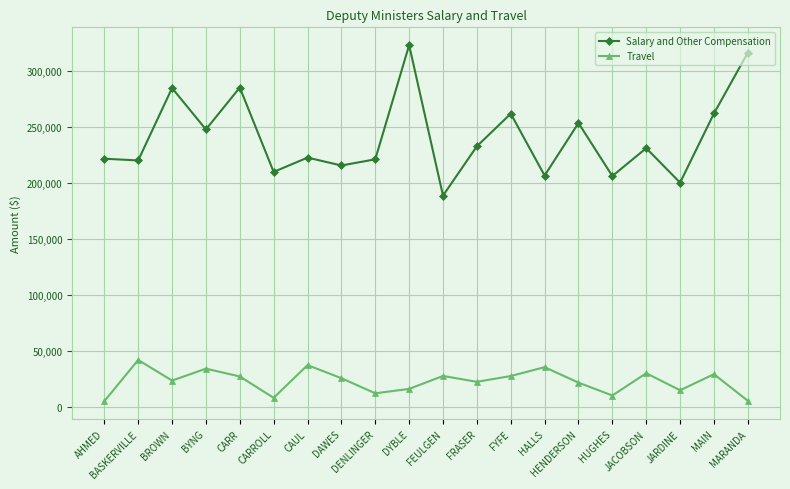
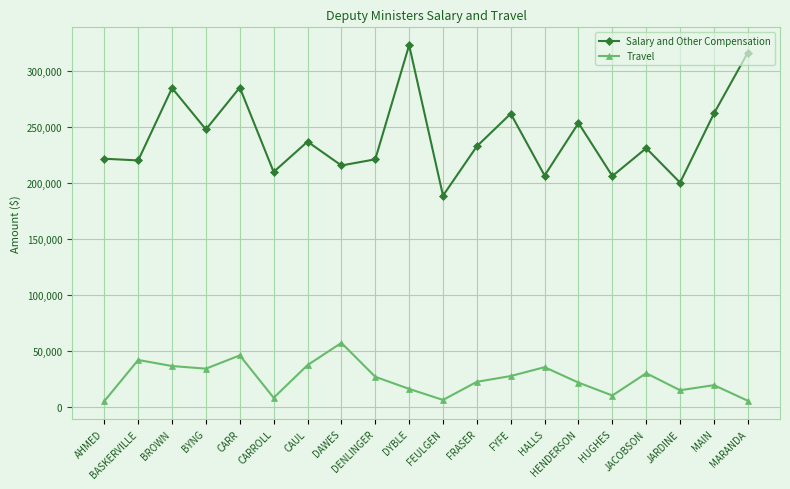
  {
    "Salary and Other Compensation": {
      "AHMED": "222,000",
      "BASKERVILLE": "220,000",
      "BROWN": "285,000",
      "BYNG": "248,000",
      "CARR": "285,000",
      "CARROLL": "210,000",
-     "CAUL": "223,000",
+     "CAUL": "237,000",
      "DAWES": "216,000",
      "DENLINGER": "221,000",
      "DYBLE": "323,000",
      "FEULGEN": "189,000",
      "FRASER": "233,000",
      "FYFE": "262,000",
      "HALLS": "207,000",
      "HENDERSON": "254,000",
      "HUGHES": "206,000",
      "JACOBSON": "231,000",
      "JARDINE": "200,000",
      "MAIN": "262,000"
    },
    "Travel": {
      "AHMED": "5,000",
      "BASKERVILLE": "42,000",
-     "BROWN": "23,000",
+     "BROWN": "36,000",
      "BYNG": "34,000",
-     "CARR": "27,000",
+     "CARR": "46,000",
      "CARROLL": "8,000",
      "CAUL": "37,000",
-     "DAWES": "25,000",
-     "DENLINGER": "12,000",
+     "DAWES": "57,000",
+     "DENLINGER": "27,000",
      "DYBLE": "16,000",
-     "FEULGEN": "27,000",
+     "FEULGEN": "6,000",
      "FRASER": "22,000",
      "FYFE": "27,000",
      "HALLS": "35,000",
      "HENDERSON": "22,000",
      "HUGHES": "10,000",
      "JACOBSON": "30,000",
      "JARDINE": "15,000",
-     "MAIN": "29,000",
+     "MAIN": "19,000",
      "MARANDA": "5,000"
    }
  }
